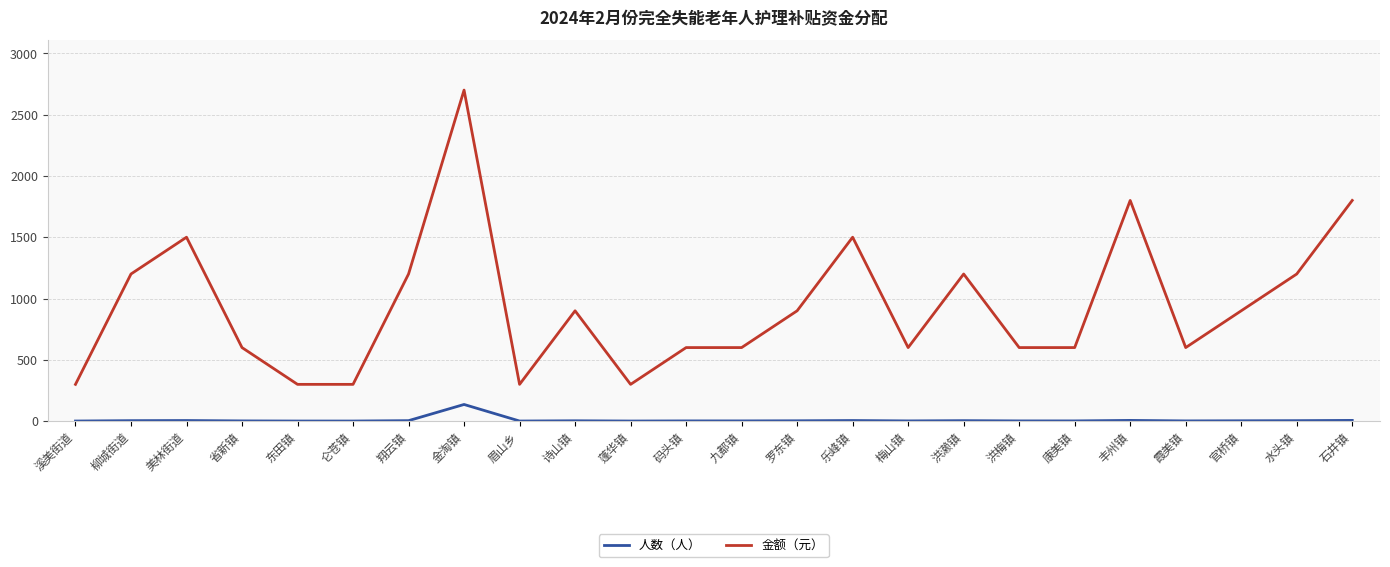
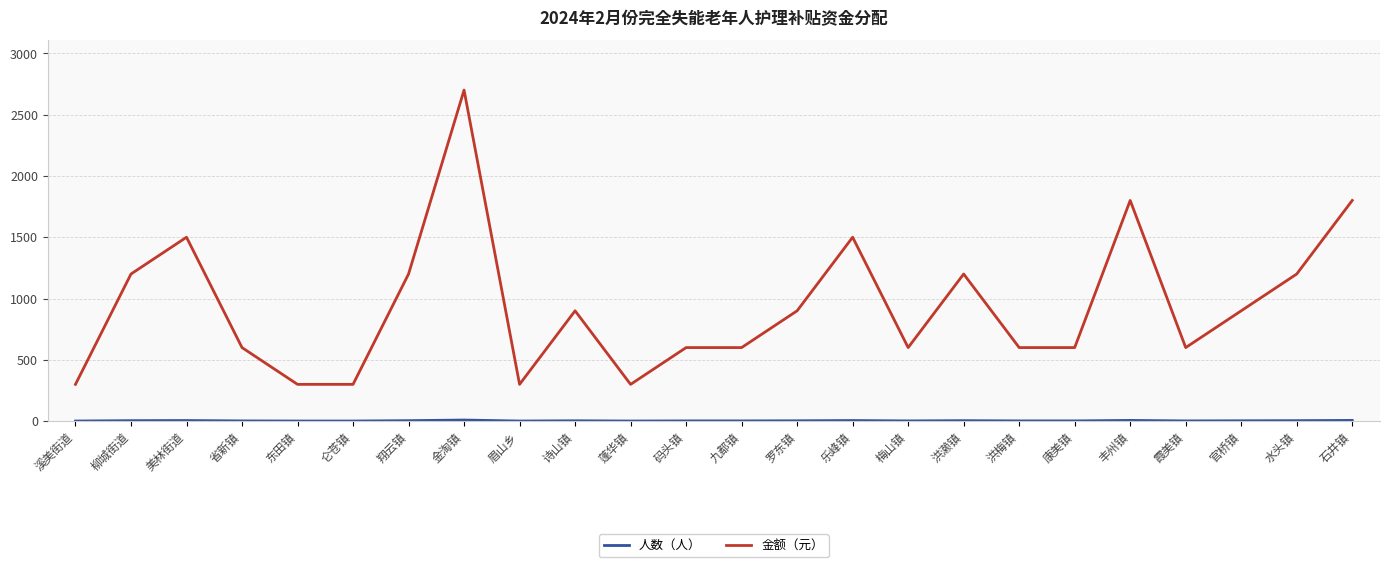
  {
    "人数（人）": {
      "溪美街道": 0,
      "柳城街道": 0,
      "美林街道": 10,
      "省新镇": 0,
      "东田镇": 0,
      "仑苍镇": 0,
      "翔云镇": 0,
-     "金淘镇": 140,
+     "金淘镇": 10,
      "眉山乡": 0,
      "诗山镇": 0,
      "蓬华镇": 0,
      "码头镇": 0,
      "九都镇": 0,
      "罗东镇": 0,
      "乐峰镇": 10,
      "梅山镇": 0,
      "洪濑镇": 0,
      "洪梅镇": 0,
      "康美镇": 0,
      "丰州镇": 10,
      "霞美镇": 0,
      "官桥镇": 0,
      "水头镇": 0,
      "石井镇": 10
    },
    "金额（元）": {
      "溪美街道": 300,
      "柳城街道": 1200,
      "美林街道": 1500,
      "省新镇": 600,
      "东田镇": 300,
      "仑苍镇": 300,
      "翔云镇": 1200,
      "金淘镇": 2700,
      "眉山乡": 300,
      "诗山镇": 900,
      "蓬华镇": 300,
      "码头镇": 600,
      "九都镇": 600,
      "罗东镇": 900,
      "乐峰镇": 1500,
      "梅山镇": 600,
      "洪濑镇": 1200,
      "洪梅镇": 600,
      "康美镇": 600,
      "丰州镇": 1800,
      "霞美镇": 600,
      "官桥镇": 900,
      "水头镇": 1200,
      "石井镇": 1800
    }
  }
